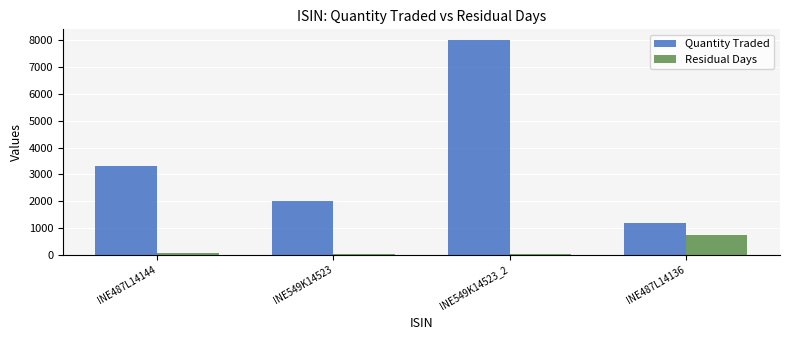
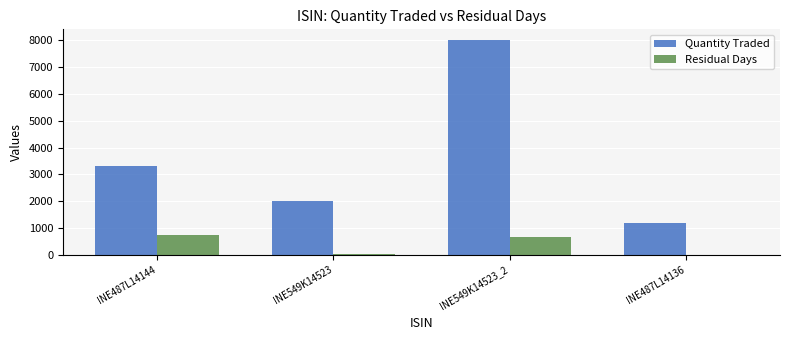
  {
    "Quantity Traded": {
      "INE487L14144": 3300,
      "INE549K14523": 2000,
      "INE549K14523_2": 8000,
      "INE487L14136": 1200
    },
    "Residual Days": {
-     "INE487L14144": 100,
-     "INE549K14523_2": 0,
-     "INE487L14136": 800
+     "INE487L14144": 700,
+     "INE549K14523_2": 700,
+     "INE487L14136": 0
    }
  }
